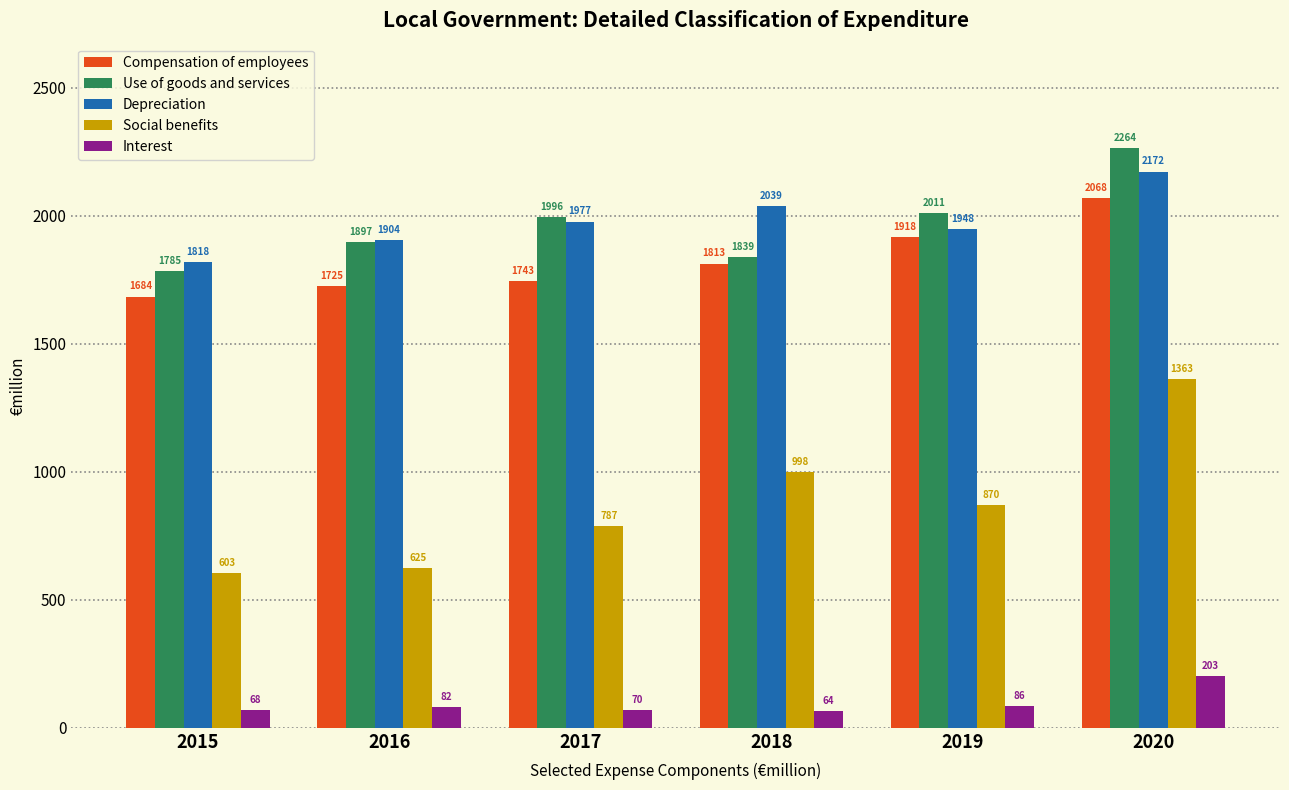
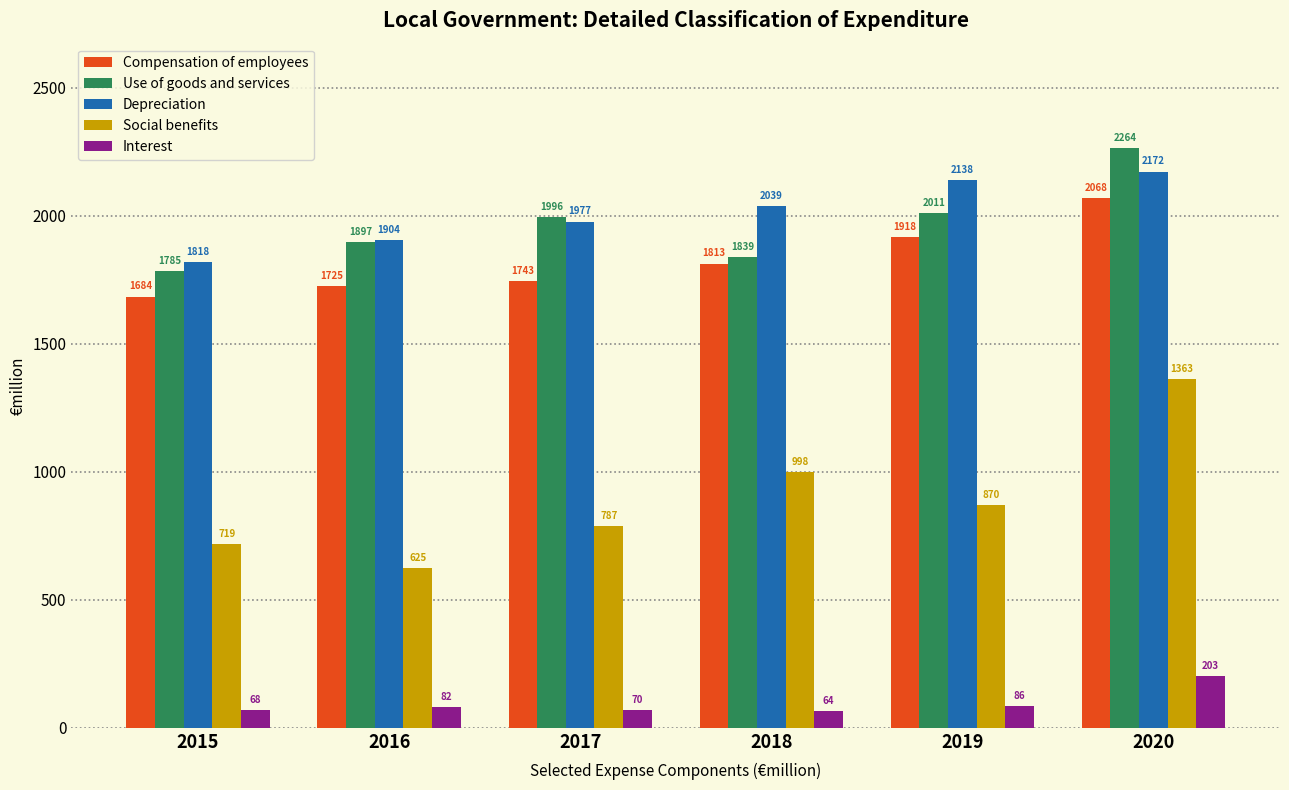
  {
    "Compensation of employees": {
      "2015": 1684,
      "2016": 1725,
      "2017": 1743,
      "2018": 1813,
      "2019": 1918,
      "2020": 2068
    },
    "Use of goods and services": {
      "2015": 1785,
      "2016": 1897,
      "2017": 1996,
      "2018": 1839,
      "2019": 2011,
      "2020": 2264
    },
    "Depreciation": {
      "2015": 1818,
      "2016": 1904,
      "2017": 1977,
      "2018": 2039,
-     "2019": 1948,
+     "2019": 2138,
      "2020": 2172
    },
    "Social benefits": {
-     "2015": 603,
+     "2015": 719,
      "2016": 625,
      "2017": 787,
      "2018": 998,
      "2019": 870,
      "2020": 1363
    },
    "Interest": {
      "2015": 68,
      "2016": 82,
      "2017": 70,
      "2018": 64,
      "2019": 86,
      "2020": 203
    }
  }
